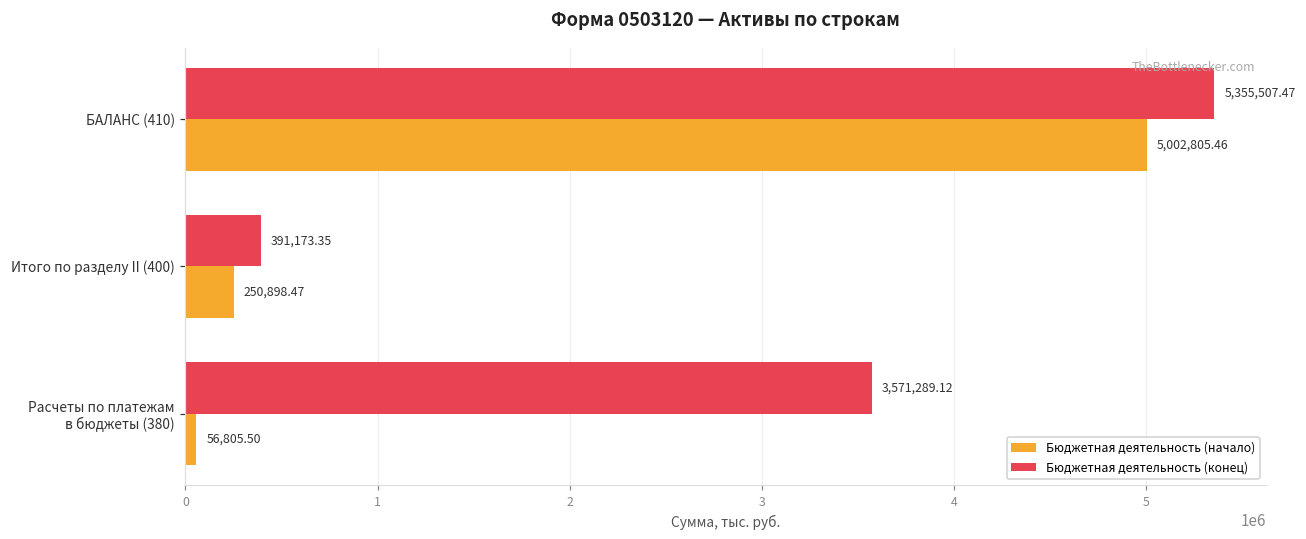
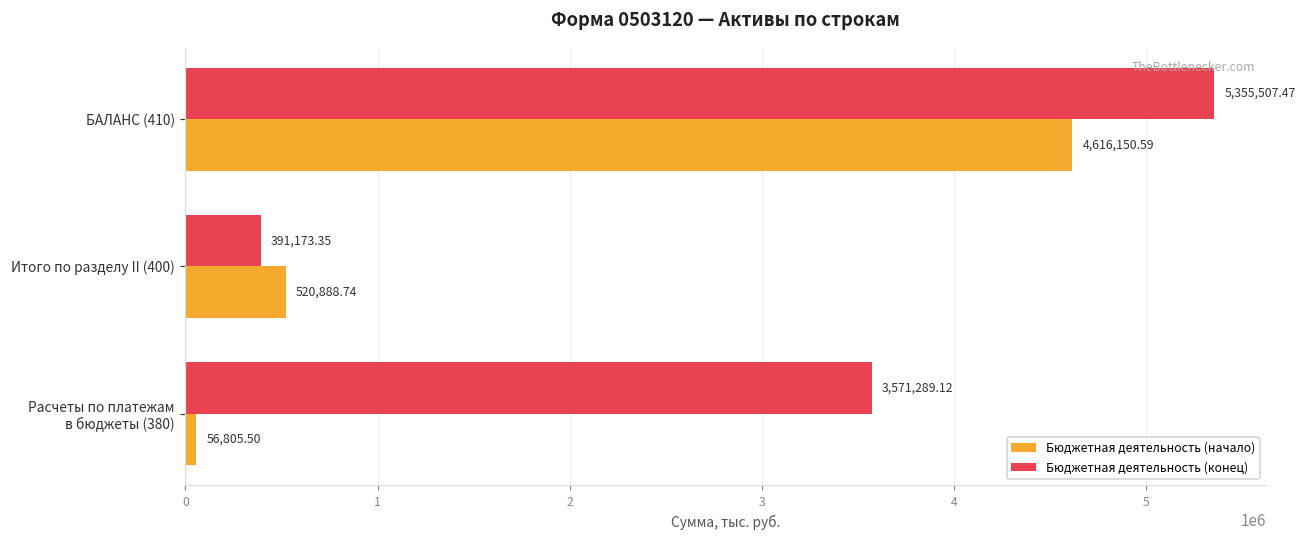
  {
    "Бюджетная деятельность (начало)": {
-     "БАЛАНС (410)": "5,002,805.46",
-     "Итого по разделу II (400)": "250,898.47",
+     "БАЛАНС (410)": "4,616,150.59",
+     "Итого по разделу II (400)": "520,888.74",
      "Расчеты по платежам в бюджеты (380)": "56,805.50"
    },
    "Бюджетная деятельность (конец)": {
      "БАЛАНС (410)": "5,355,507.47",
      "Итого по разделу II (400)": "391,173.35",
      "Расчеты по платежам в бюджеты (380)": "3,571,289.12"
    }
  }
